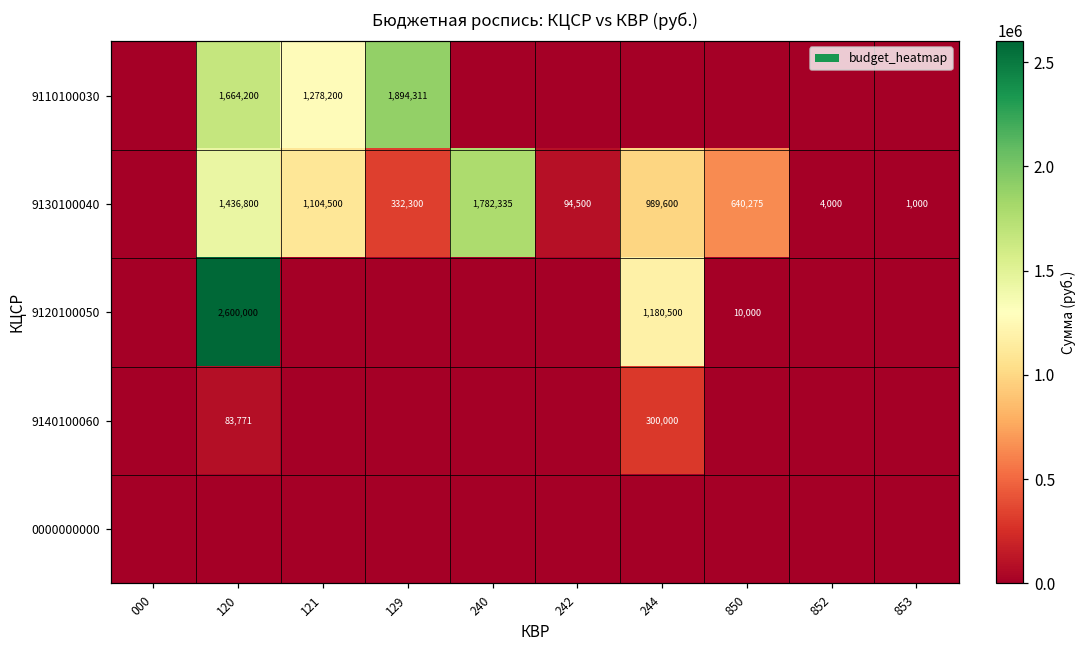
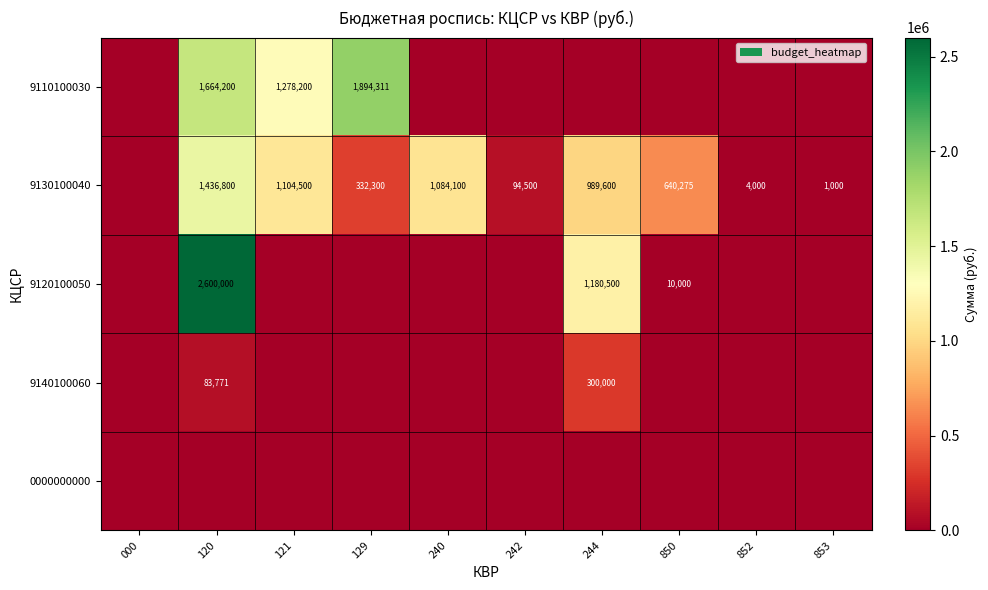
  {
    "9110100030": {
      "120": "1,664,200",
      "121": "1,278,200",
      "129": "1,894,311"
    },
    "9130100040": {
      "120": "1,436,800",
      "121": "1,104,500",
      "129": "332,300",
-     "240": "1,782,335",
+     "240": "1,084,100",
      "242": "94,500",
      "244": "989,600",
      "850": "640,275",
      "852": "4,000",
      "853": "1,000"
    },
    "9120100050": {
      "120": "2,600,000",
      "244": "1,180,500",
      "850": "10,000"
    },
    "9140100060": {
      "120": "83,771",
      "244": "300,000"
    }
  }
